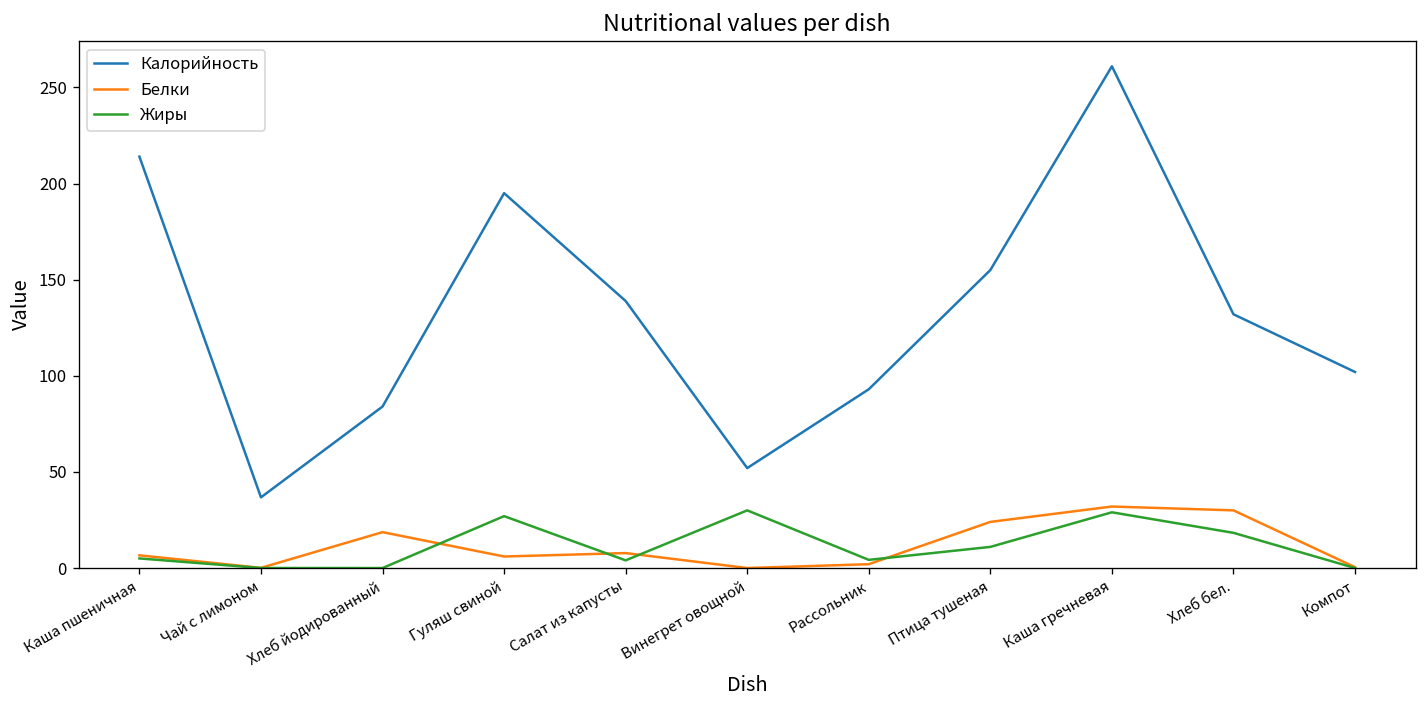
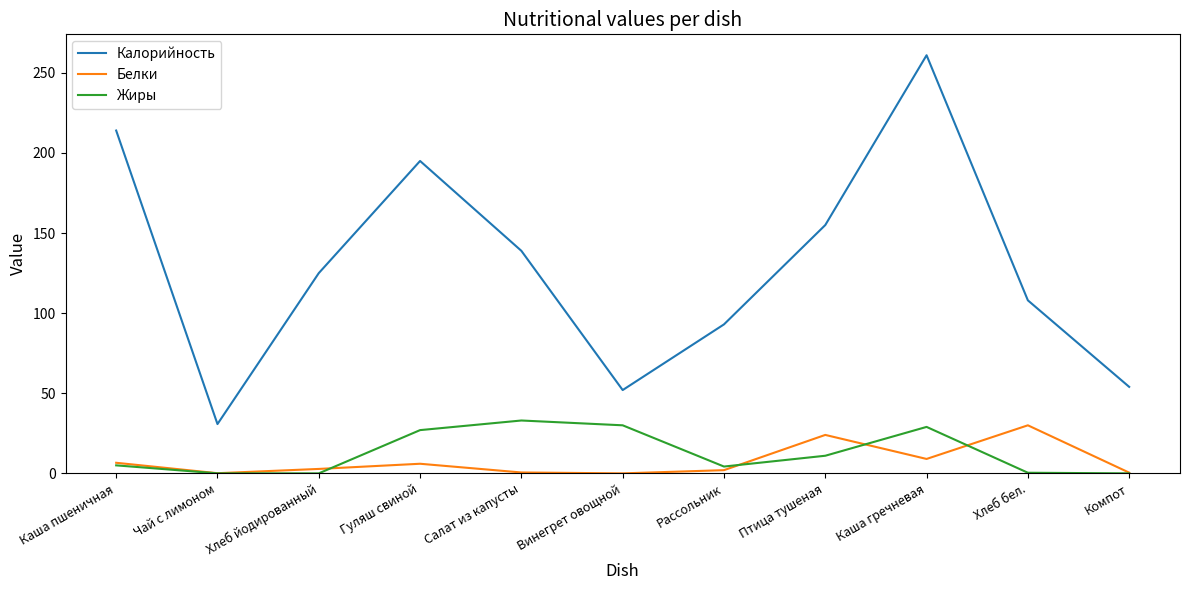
  {
    "Калорийность": {
      "Каша пшеничная": 214,
-     "Чай с лимоном": 37,
-     "Хлеб йодированный": 84,
+     "Чай с лимоном": 31,
+     "Хлеб йодированный": 125,
      "Гуляш свиной": 195,
      "Салат из капусты": 139,
      "Винегрет овощной": 52,
      "Рассольник": 93,
      "Птица тушеная": 155,
      "Каша гречневая": 261,
-     "Хлеб бел.": 132,
-     "Компот": 102
+     "Хлеб бел.": 108,
+     "Компот": 54
    },
    "Белки": {
      "Каша пшеничная": 7,
-     "Хлеб йодированный": 19,
+     "Хлеб йодированный": 3,
      "Гуляш свиной": 6,
-     "Салат из капусты": 8,
+     "Салат из капусты": 1,
      "Винегрет овощной": 0,
      "Рассольник": 2,
      "Птица тушеная": 24,
-     "Каша гречневая": 32,
+     "Каша гречневая": 9,
      "Хлеб бел.": 30
    },
    "Жиры": {
      "Каша пшеничная": 5,
      "Хлеб йодированный": 0,
      "Гуляш свиной": 27,
-     "Салат из капусты": 4,
+     "Салат из капусты": 33,
      "Винегрет овощной": 30,
      "Рассольник": 4,
      "Птица тушеная": 11,
      "Каша гречневая": 29,
-     "Хлеб бел.": 18
+     "Хлеб бел.": 0
    }
  }
